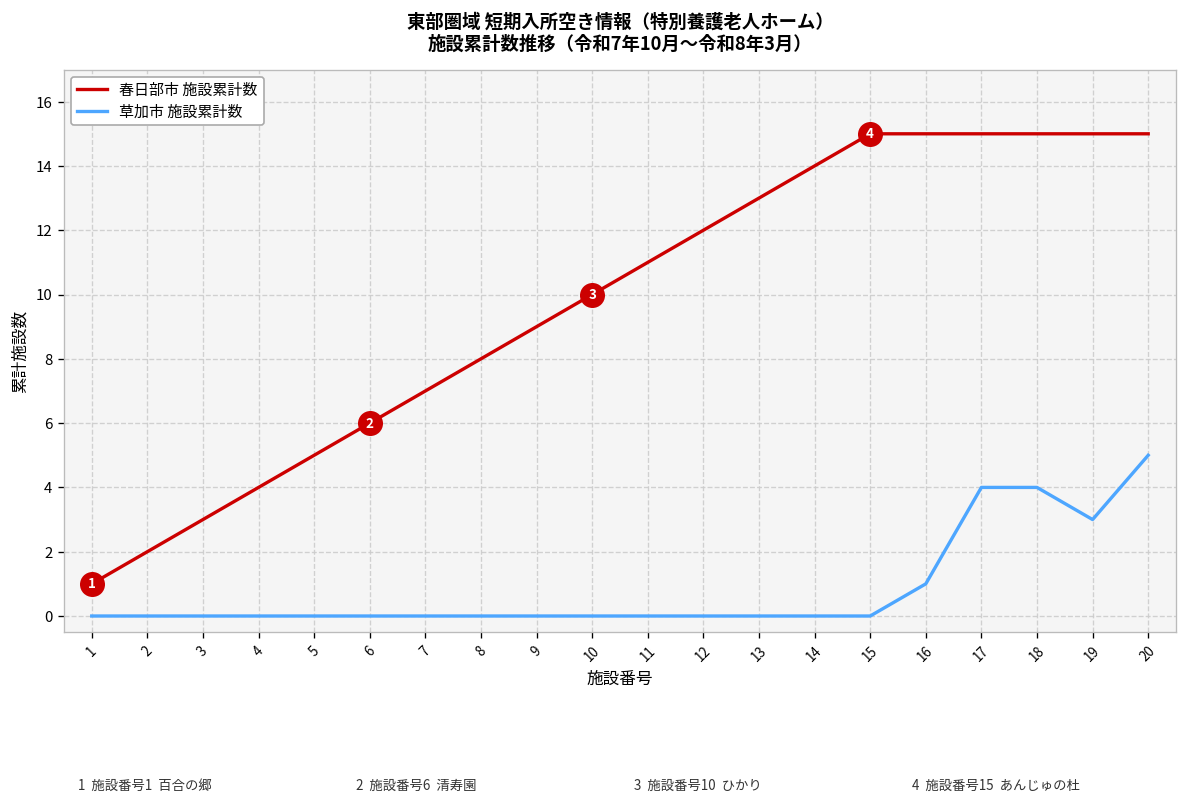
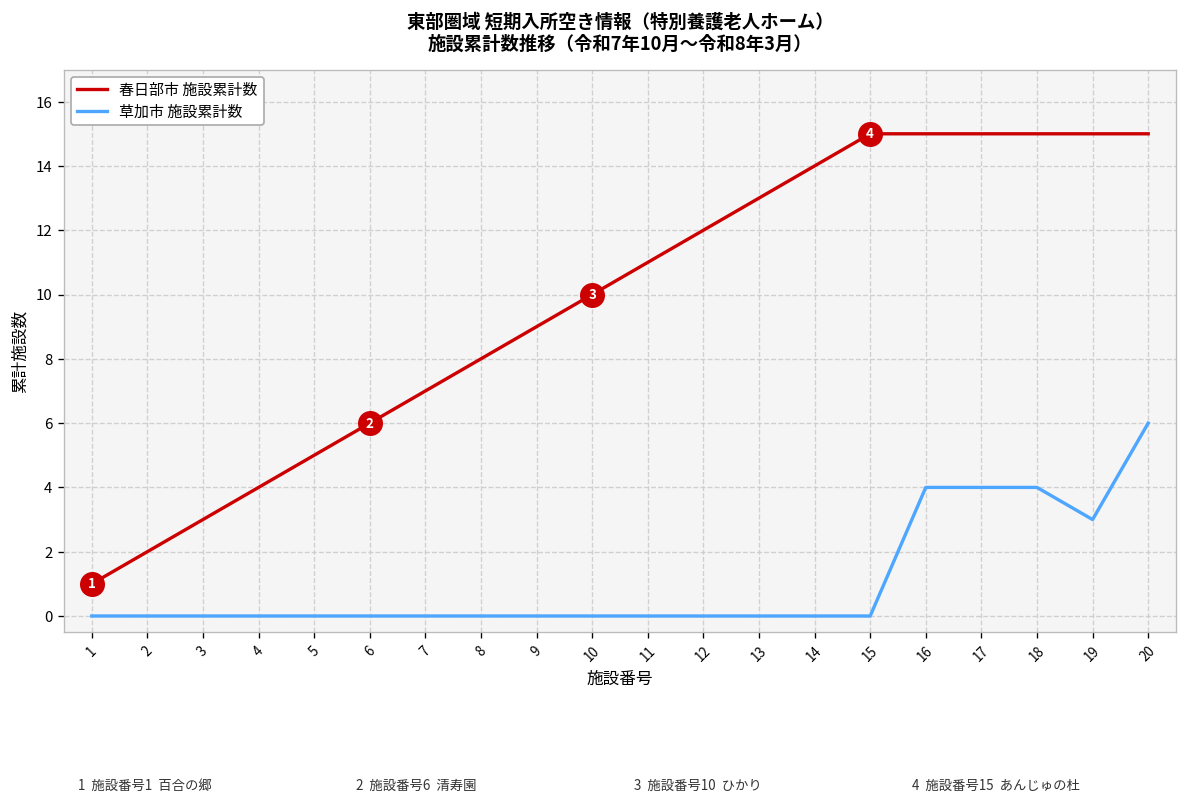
  {
    "草加市 施設累計数": {
      "1": 0,
      "2": 0,
      "3": 0,
      "4": 0,
      "5": 0,
      "6": 0,
      "7": 0,
      "8": 0,
      "9": 0,
      "10": 0,
      "11": 0,
      "12": 0,
      "13": 0,
      "14": 0,
      "15": 0,
-     "16": 1,
+     "16": 4,
      "17": 4,
      "18": 4,
      "19": 3,
-     "20": 5
+     "20": 6
    }
  }
